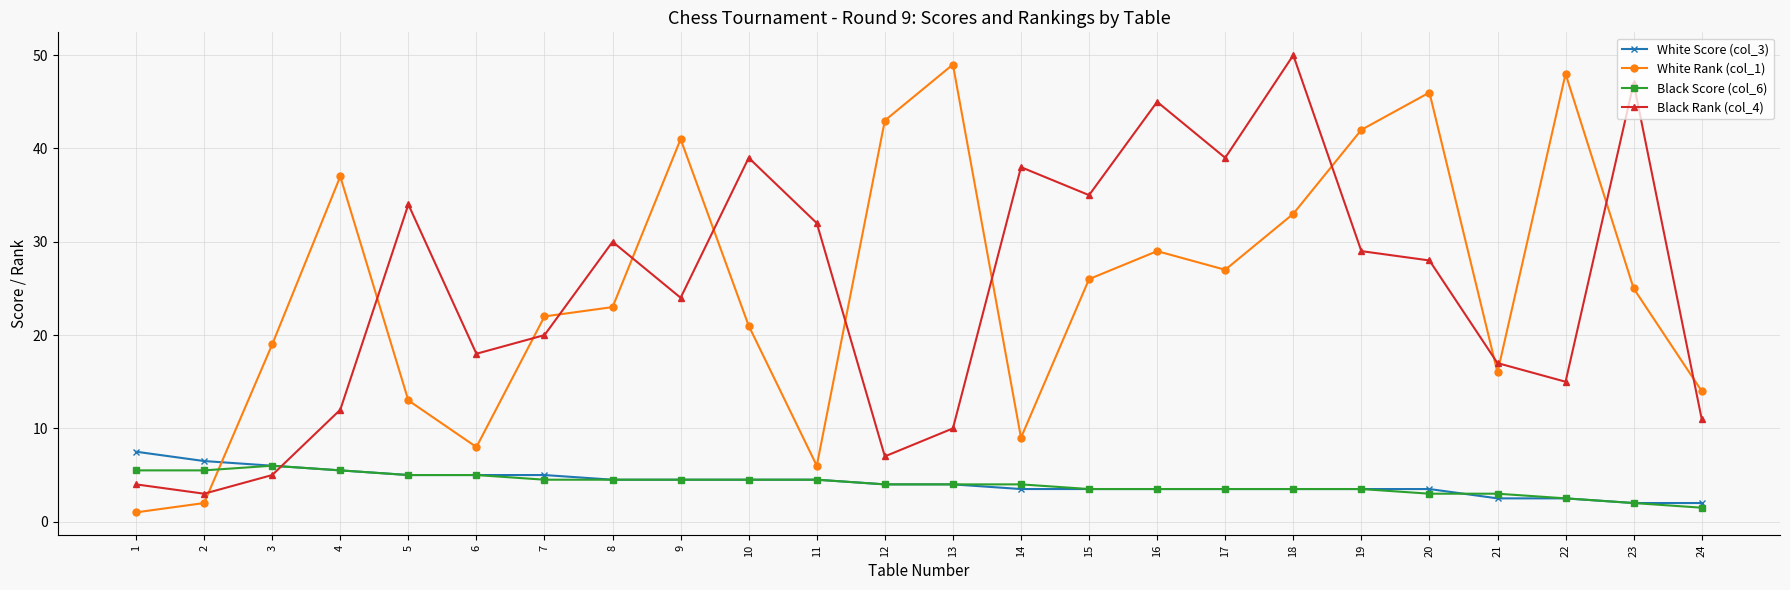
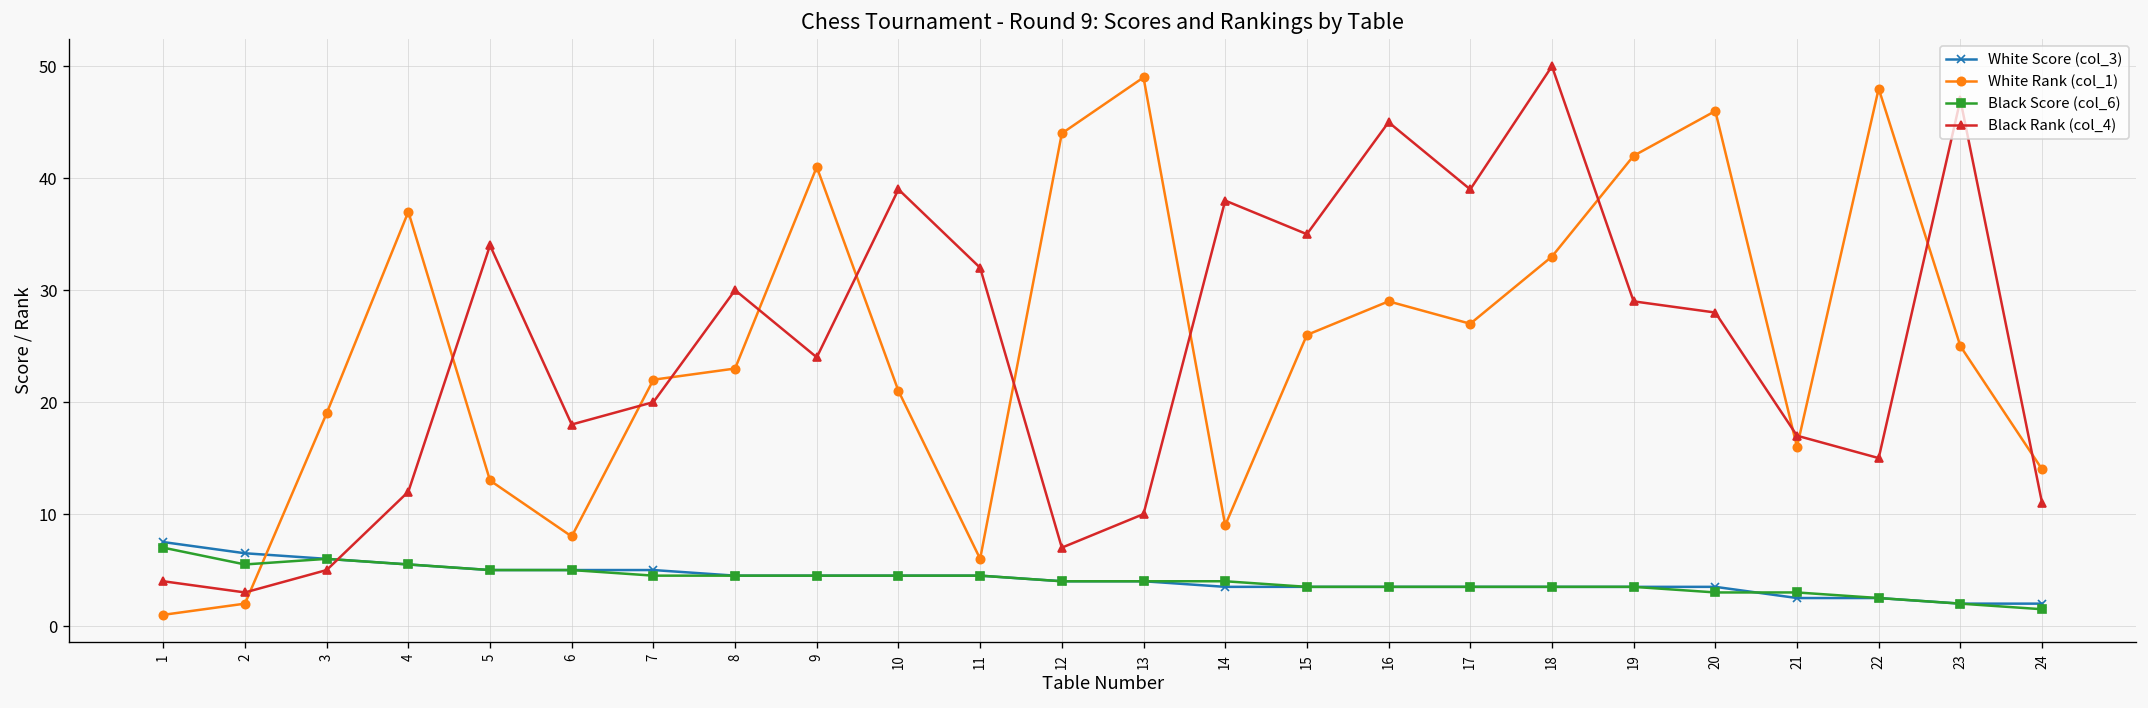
  {
    "White Score (col_3)": {
      "1": 8,
      "2": 7,
      "7": 5,
      "14": 4,
      "20": 4,
      "21": 3,
      "24": 2
    },
    "White Rank (col_1)": {
      "1": 1,
      "2": 2,
      "3": 19,
      "4": 37,
      "5": 13,
      "6": 8,
      "7": 22,
      "8": 23,
      "9": 41,
      "10": 21,
      "11": 6,
-     "12": 43,
+     "12": 44,
      "13": 49,
      "14": 9,
      "15": 26,
      "16": 29,
      "17": 27,
      "18": 33,
      "19": 42,
      "20": 46,
      "21": 16,
      "22": 48,
      "23": 25,
      "24": 14
    },
    "Black Score (col_6)": {
-     "1": 6,
+     "1": 7,
      "2": 6,
      "7": 5,
      "14": 4,
      "20": 3,
      "21": 3,
      "24": 2
    },
    "Black Rank (col_4)": {
      "1": 4,
      "2": 3,
      "3": 5,
      "4": 12,
      "5": 34,
      "6": 18,
      "7": 20,
      "8": 30,
      "9": 24,
      "10": 39,
      "11": 32,
      "12": 7,
      "13": 10,
      "14": 38,
      "15": 35,
      "16": 45,
      "17": 39,
      "18": 50,
      "19": 29,
      "20": 28,
      "21": 17,
      "22": 15,
      "24": 11
    }
  }
